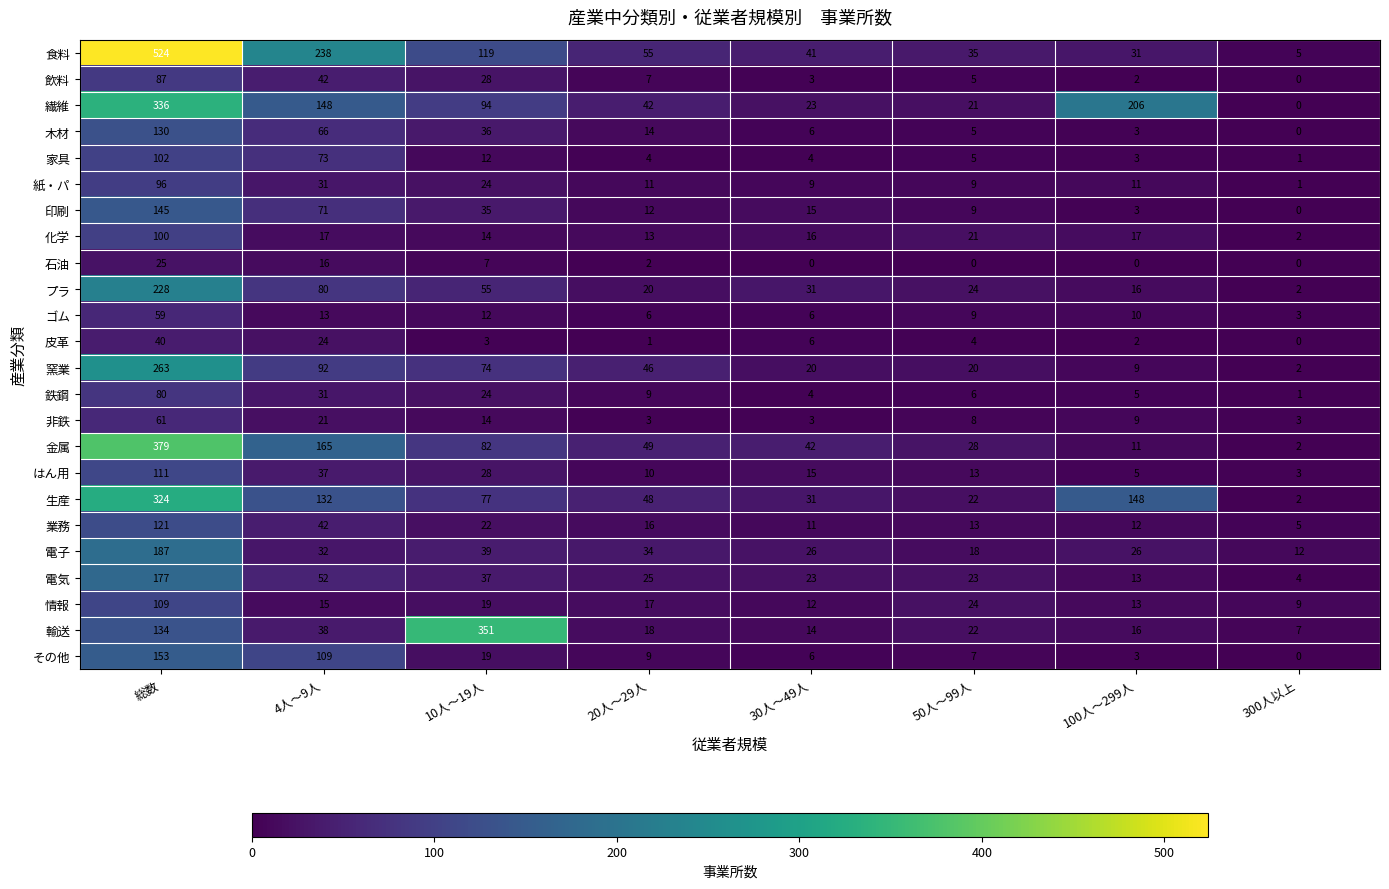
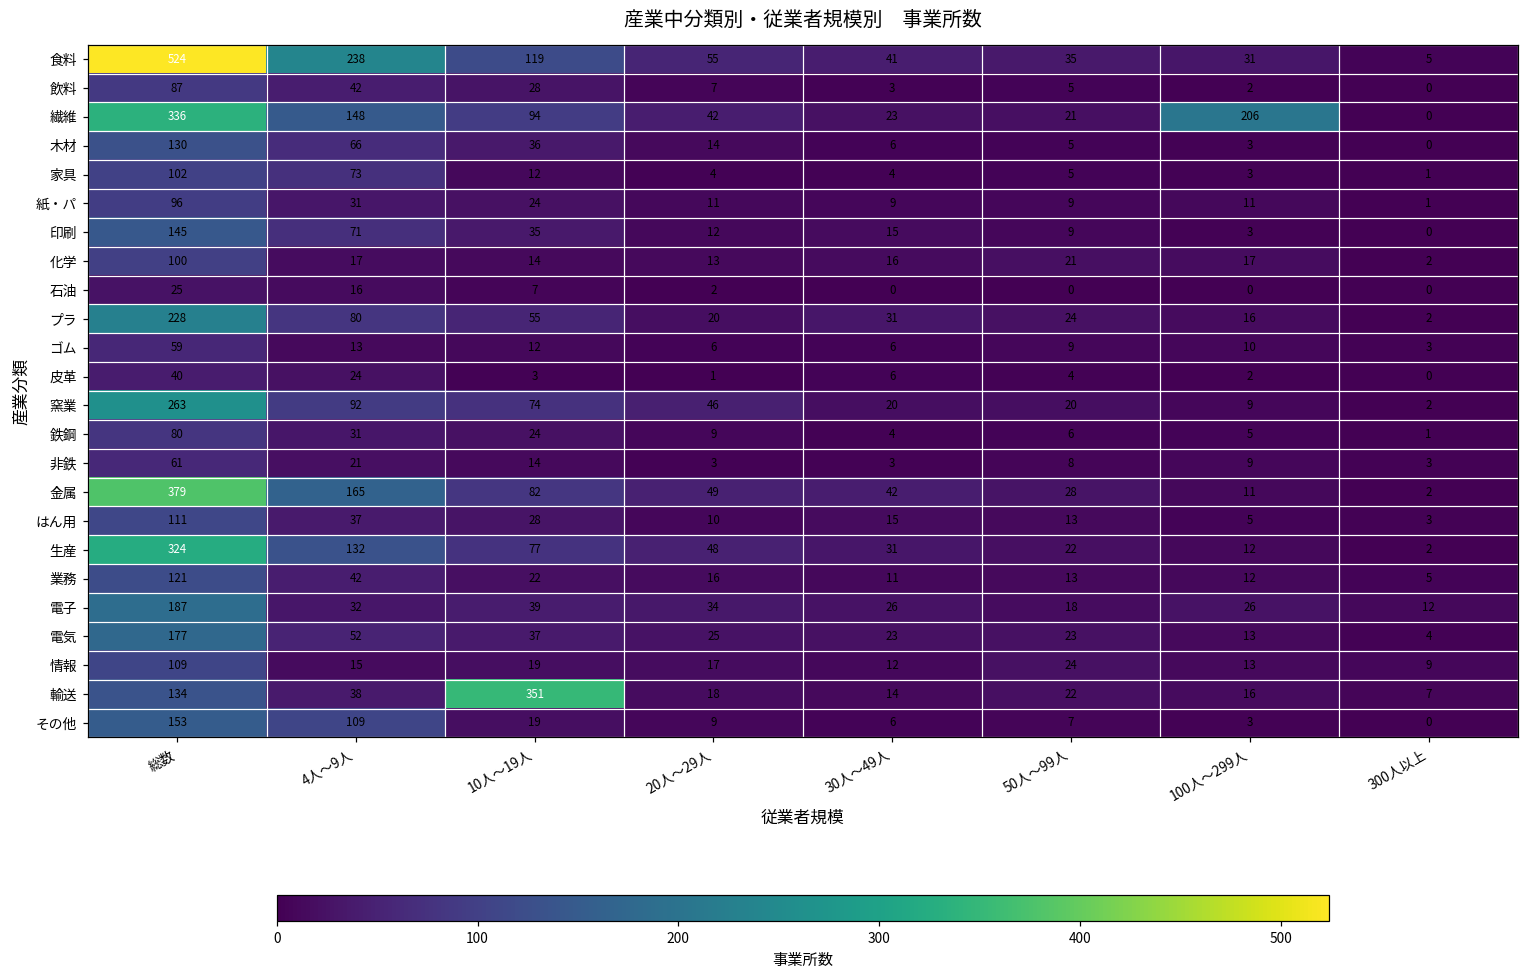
  {
    "食料": {
      "総数": 524,
      "4人～9人": 238,
      "10人～19人": 119,
      "20人～29人": 55,
      "30人～49人": 41,
      "50人～99人": 35,
      "100人～299人": 31,
      "300人以上": 5
    },
    "飲料": {
      "総数": 87,
      "4人～9人": 42,
      "10人～19人": 28,
      "20人～29人": 7,
      "30人～49人": 3,
      "50人～99人": 5,
      "100人～299人": 2,
      "300人以上": 0
    },
    "繊維": {
      "総数": 336,
      "4人～9人": 148,
      "10人～19人": 94,
      "20人～29人": 42,
      "30人～49人": 23,
      "50人～99人": 21,
      "100人～299人": 206,
      "300人以上": 0
    },
    "木材": {
      "総数": 130,
      "4人～9人": 66,
      "10人～19人": 36,
      "20人～29人": 14,
      "30人～49人": 6,
      "50人～99人": 5,
      "100人～299人": 3,
      "300人以上": 0
    },
    "家具": {
      "総数": 102,
      "4人～9人": 73,
      "10人～19人": 12,
      "20人～29人": 4,
      "30人～49人": 4,
      "50人～99人": 5,
      "100人～299人": 3,
      "300人以上": 1
    },
    "紙・パ": {
      "総数": 96,
      "4人～9人": 31,
      "10人～19人": 24,
      "20人～29人": 11,
      "30人～49人": 9,
      "50人～99人": 9,
      "100人～299人": 11,
      "300人以上": 1
    },
    "印刷": {
      "総数": 145,
      "4人～9人": 71,
      "10人～19人": 35,
      "20人～29人": 12,
      "30人～49人": 15,
      "50人～99人": 9,
      "100人～299人": 3,
      "300人以上": 0
    },
    "化学": {
      "総数": 100,
      "4人～9人": 17,
      "10人～19人": 14,
      "20人～29人": 13,
      "30人～49人": 16,
      "50人～99人": 21,
      "100人～299人": 17,
      "300人以上": 2
    },
    "石油": {
      "総数": 25,
      "4人～9人": 16,
      "10人～19人": 7,
      "20人～29人": 2,
      "30人～49人": 0,
      "50人～99人": 0,
      "100人～299人": 0,
      "300人以上": 0
    },
    "プラ": {
      "総数": 228,
      "4人～9人": 80,
      "10人～19人": 55,
      "20人～29人": 20,
      "30人～49人": 31,
      "50人～99人": 24,
      "100人～299人": 16,
      "300人以上": 2
    },
    "ゴム": {
      "総数": 59,
      "4人～9人": 13,
      "10人～19人": 12,
      "20人～29人": 6,
      "30人～49人": 6,
      "50人～99人": 9,
      "100人～299人": 10,
      "300人以上": 3
    },
    "皮革": {
      "総数": 40,
      "4人～9人": 24,
      "10人～19人": 3,
      "20人～29人": 1,
      "30人～49人": 6,
      "50人～99人": 4,
      "100人～299人": 2,
      "300人以上": 0
    },
    "窯業": {
      "総数": 263,
      "4人～9人": 92,
      "10人～19人": 74,
      "20人～29人": 46,
      "30人～49人": 20,
      "50人～99人": 20,
      "100人～299人": 9,
      "300人以上": 2
    },
    "鉄鋼": {
      "総数": 80,
      "4人～9人": 31,
      "10人～19人": 24,
      "20人～29人": 9,
      "30人～49人": 4,
      "50人～99人": 6,
      "100人～299人": 5,
      "300人以上": 1
    },
    "非鉄": {
      "総数": 61,
      "4人～9人": 21,
      "10人～19人": 14,
      "20人～29人": 3,
      "30人～49人": 3,
      "50人～99人": 8,
      "100人～299人": 9,
      "300人以上": 3
    },
    "金属": {
      "総数": 379,
      "4人～9人": 165,
      "10人～19人": 82,
      "20人～29人": 49,
      "30人～49人": 42,
      "50人～99人": 28,
      "100人～299人": 11,
      "300人以上": 2
    },
    "はん用": {
      "総数": 111,
      "4人～9人": 37,
      "10人～19人": 28,
      "20人～29人": 10,
      "30人～49人": 15,
      "50人～99人": 13,
      "100人～299人": 5,
      "300人以上": 3
    },
    "生産": {
      "総数": 324,
      "4人～9人": 132,
      "10人～19人": 77,
      "20人～29人": 48,
      "30人～49人": 31,
      "50人～99人": 22,
-     "100人～299人": 148,
+     "100人～299人": 12,
      "300人以上": 2
    },
    "業務": {
      "総数": 121,
      "4人～9人": 42,
      "10人～19人": 22,
      "20人～29人": 16,
      "30人～49人": 11,
      "50人～99人": 13,
      "100人～299人": 12,
      "300人以上": 5
    },
    "電子": {
      "総数": 187,
      "4人～9人": 32,
      "10人～19人": 39,
      "20人～29人": 34,
      "30人～49人": 26,
      "50人～99人": 18,
      "100人～299人": 26,
      "300人以上": 12
    },
    "電気": {
      "総数": 177,
      "4人～9人": 52,
      "10人～19人": 37,
      "20人～29人": 25,
      "30人～49人": 23,
      "50人～99人": 23,
      "100人～299人": 13,
      "300人以上": 4
    },
    "情報": {
      "総数": 109,
      "4人～9人": 15,
      "10人～19人": 19,
      "20人～29人": 17,
      "30人～49人": 12,
      "50人～99人": 24,
      "100人～299人": 13,
      "300人以上": 9
    },
    "輸送": {
      "総数": 134,
      "4人～9人": 38,
      "10人～19人": 351,
      "20人～29人": 18,
      "30人～49人": 14,
      "50人～99人": 22,
      "100人～299人": 16,
      "300人以上": 7
    },
    "その他": {
      "総数": 153,
      "4人～9人": 109,
      "10人～19人": 19,
      "20人～29人": 9,
      "30人～49人": 6,
      "50人～99人": 7,
      "100人～299人": 3,
      "300人以上": 0
    }
  }
